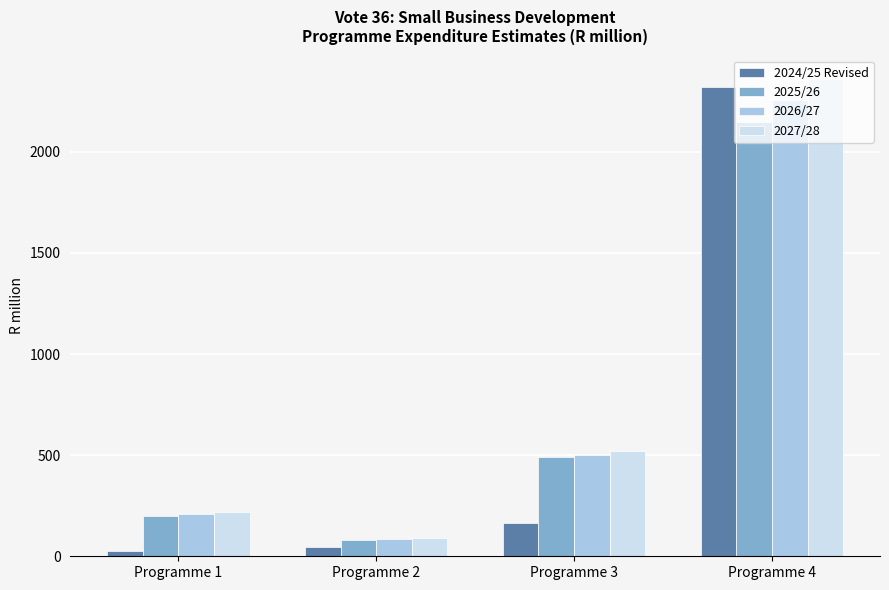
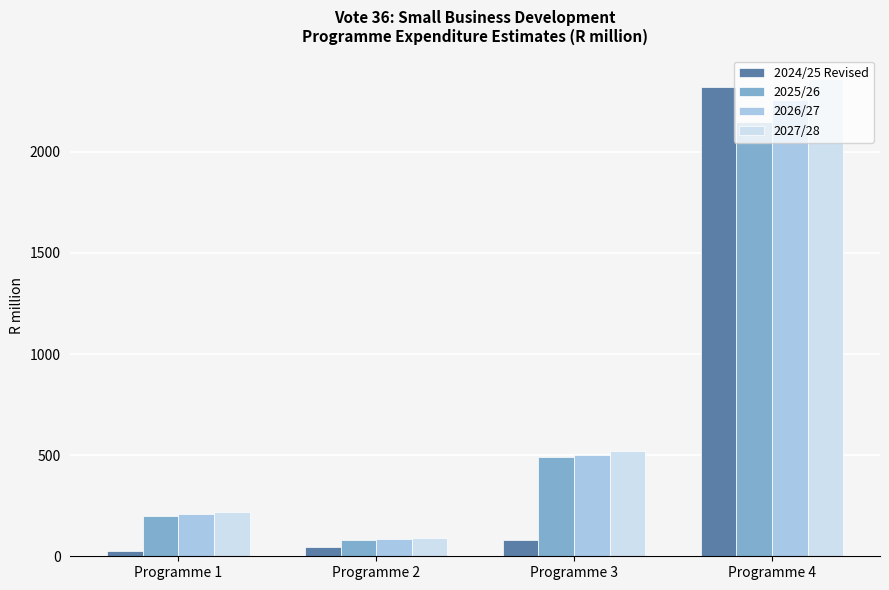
  {
    "2024/25 Revised": {
      "Programme 1": 30,
      "Programme 2": 40,
-     "Programme 3": 160,
+     "Programme 3": 80,
      "Programme 4": 2320
    }
  }
